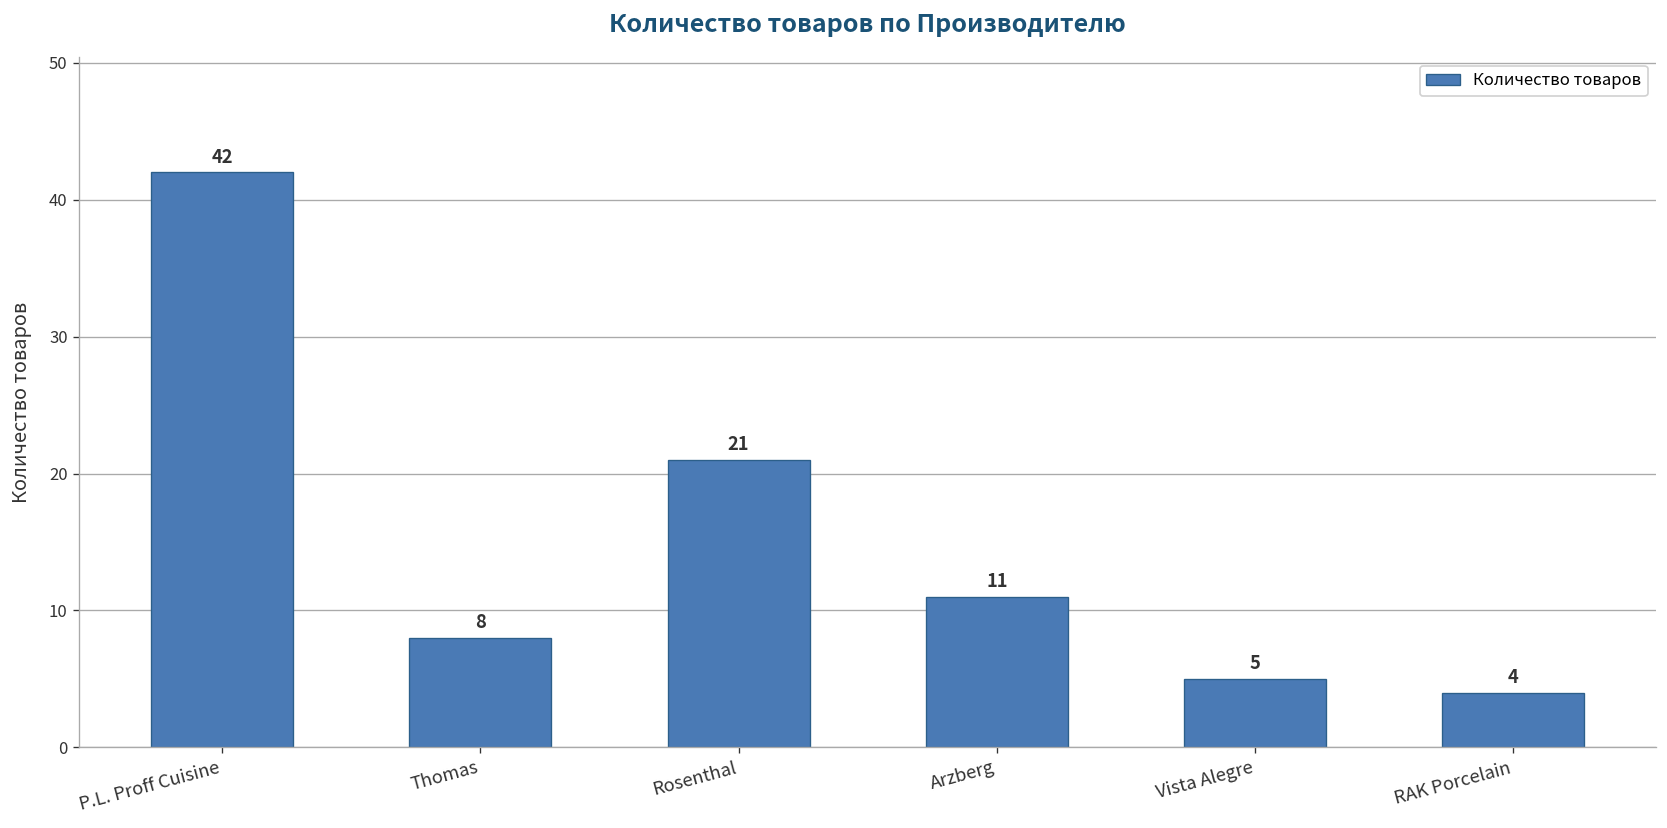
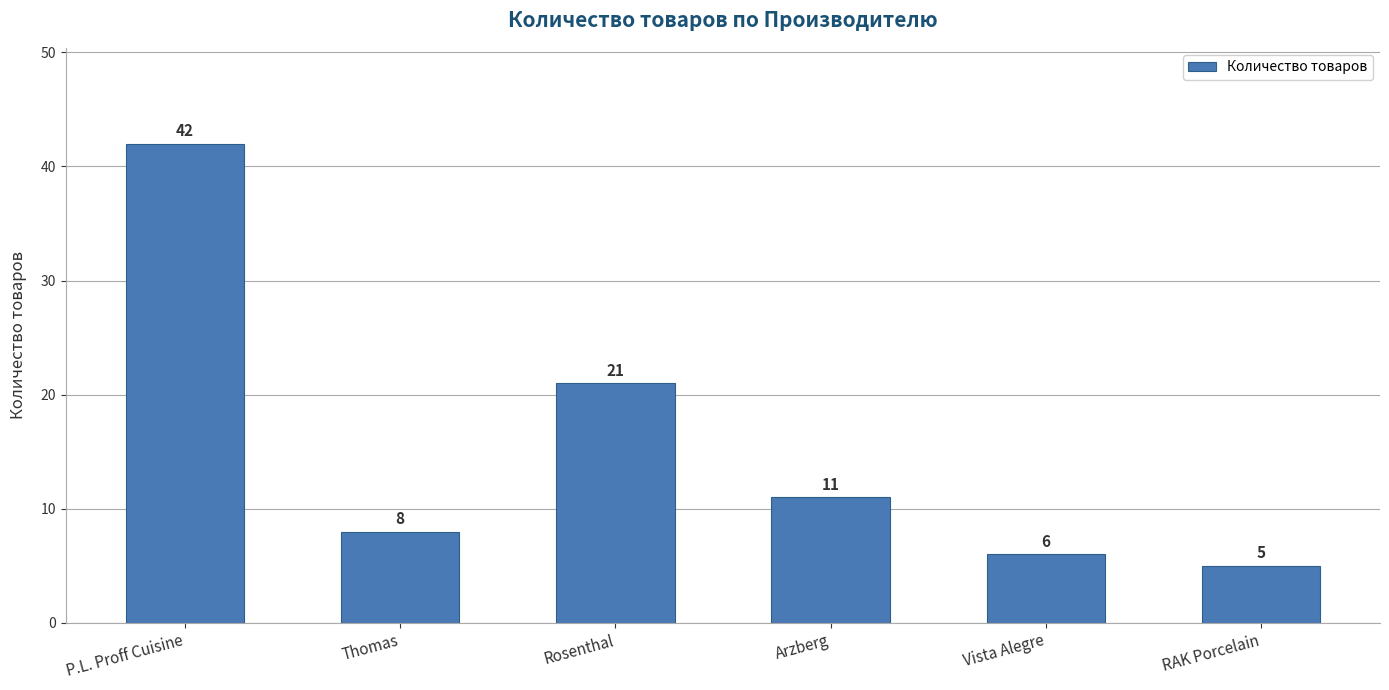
  {
    "P.L. Proff Cuisine": 42,
    "Thomas": 8,
    "Rosenthal": 21,
    "Arzberg": 11,
-   "Vista Alegre": 5,
-   "RAK Porcelain": 4
+   "Vista Alegre": 6,
+   "RAK Porcelain": 5
  }
